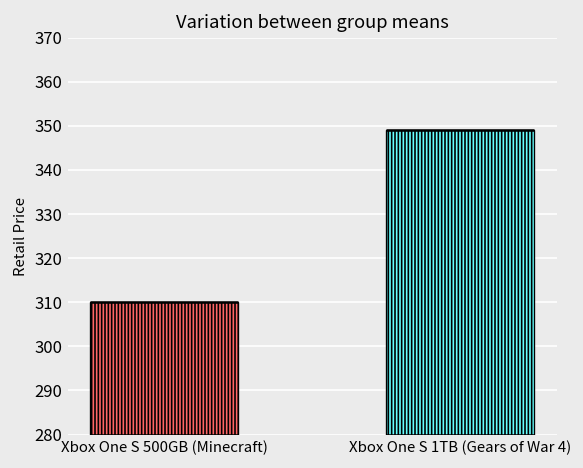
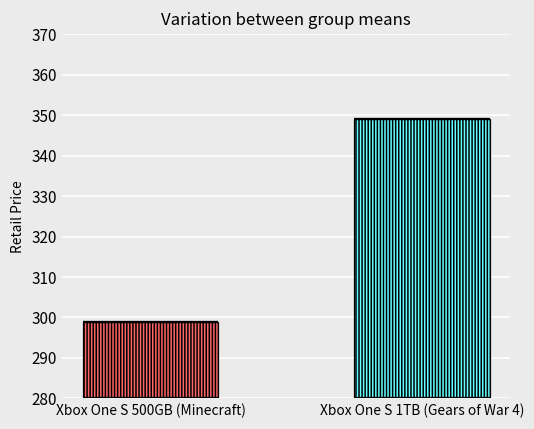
  {
-   "Xbox One S 500GB (Minecraft)": 310,
+   "Xbox One S 500GB (Minecraft)": 299,
    "Xbox One S 1TB (Gears of War 4)": 349
  }
